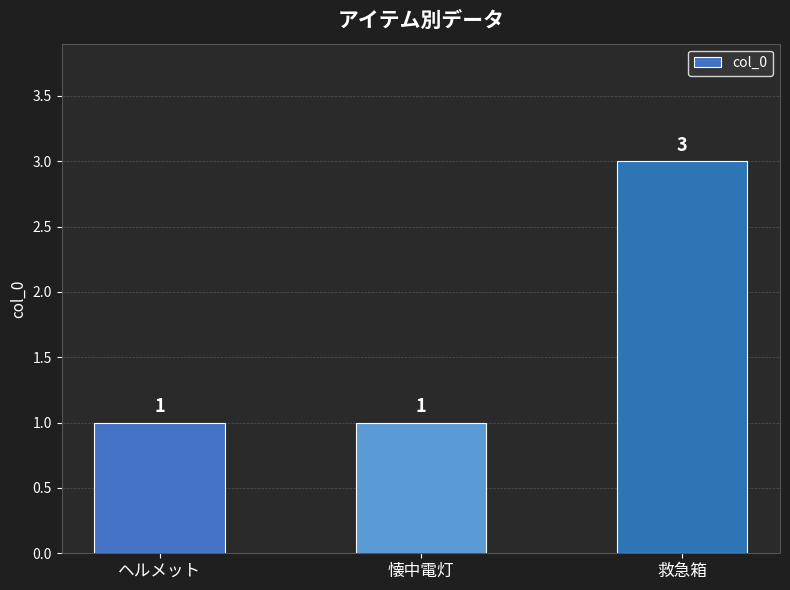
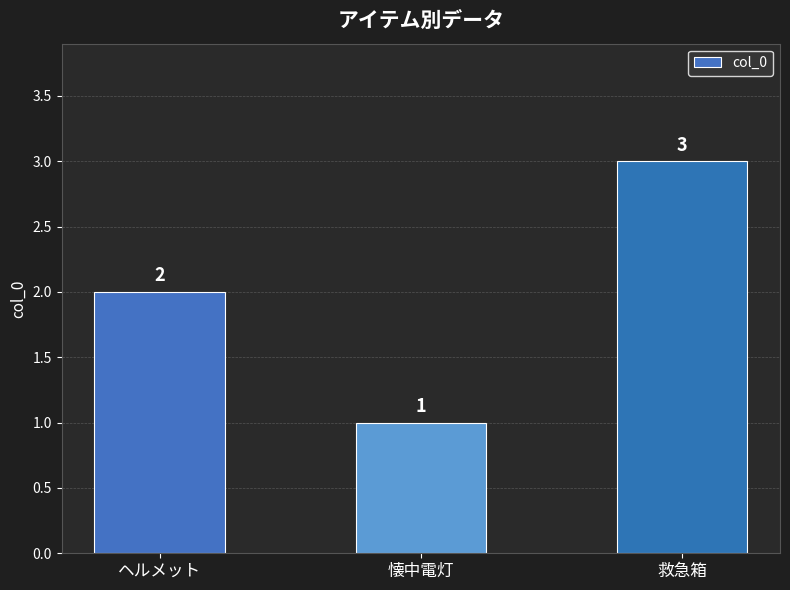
  {
-   "ヘルメット": 1,
+   "ヘルメット": 2,
    "懐中電灯": 1,
    "救急箱": 3
  }
